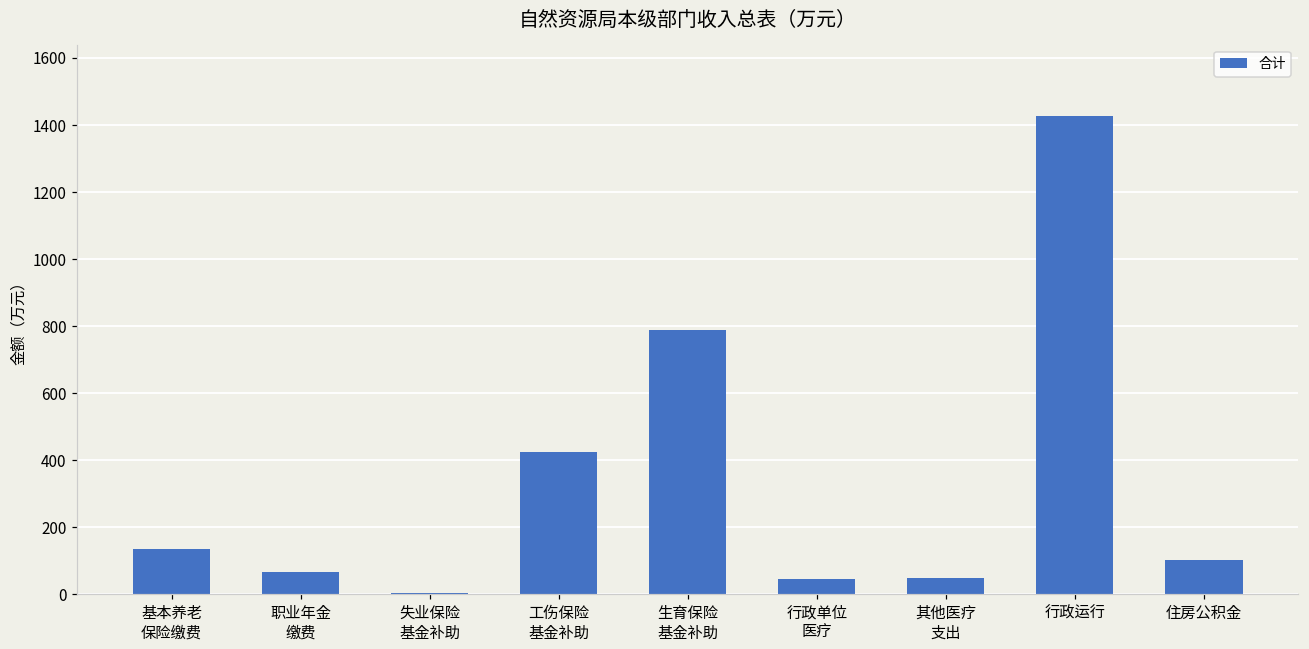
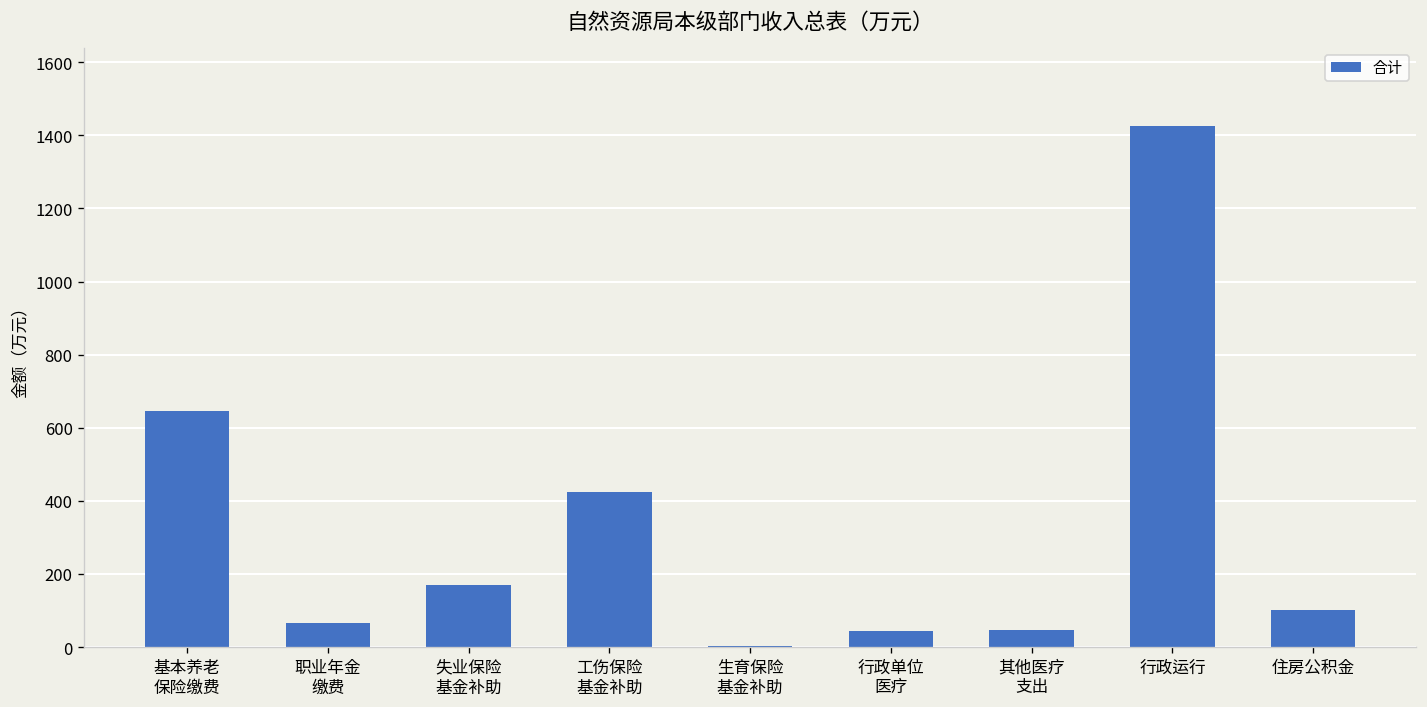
  {
-   "基本养老 保险缴费": 130,
+   "基本养老 保险缴费": 640,
    "职业年金 缴费": 70,
-   "失业保险 基金补助": 0,
+   "失业保险 基金补助": 170,
    "工伤保险 基金补助": 420,
-   "生育保险 基金补助": 790,
+   "生育保险 基金补助": 0,
    "行政单位 医疗": 40,
    "其他医疗 支出": 50,
    "行政运行": 1430,
    "住房公积金": 100
  }
